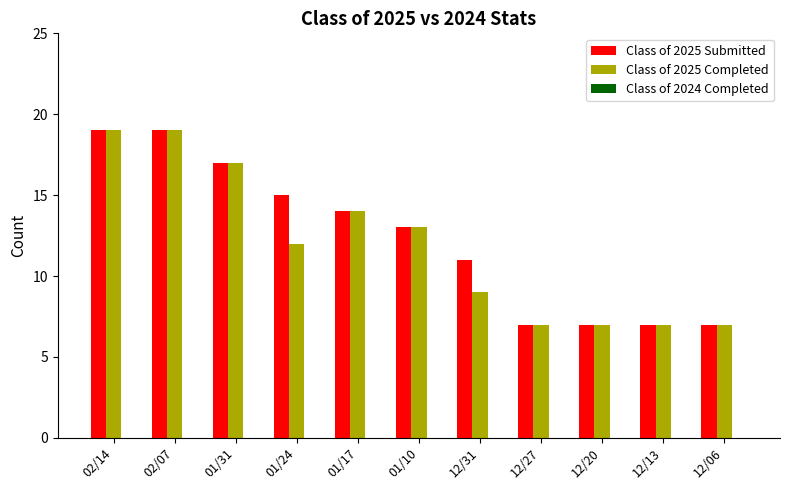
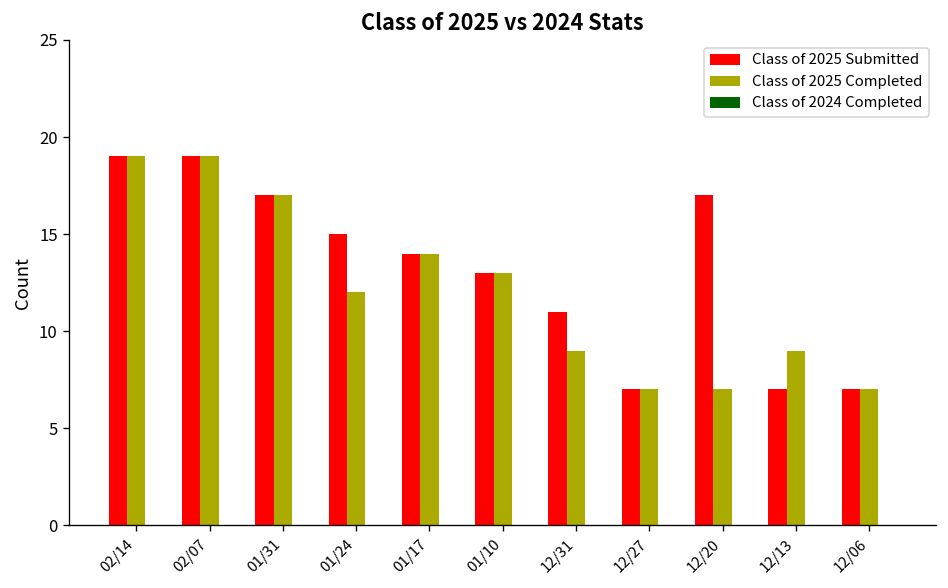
  {
    "Class of 2025 Submitted": {
      "02/14": 19,
      "02/07": 19,
      "01/31": 17,
      "01/24": 15,
      "01/17": 14,
      "01/10": 13,
      "12/31": 11,
      "12/27": 7,
-     "12/20": 7,
+     "12/20": 17,
      "12/13": 7,
      "12/06": 7
    },
    "Class of 2025 Completed": {
      "02/14": 19,
      "02/07": 19,
      "01/31": 17,
      "01/24": 12,
      "01/17": 14,
      "01/10": 13,
      "12/31": 9,
      "12/27": 7,
      "12/20": 7,
-     "12/13": 7,
+     "12/13": 9,
      "12/06": 7
    },
    "Class of 2024 Completed": {
      "02/14": 0,
      "02/07": 0,
      "01/31": 0,
      "01/24": 0,
      "01/17": 0,
      "01/10": 0,
      "12/31": 0,
      "12/27": 0,
      "12/20": 0,
      "12/13": 0,
      "12/06": 0
    }
  }
